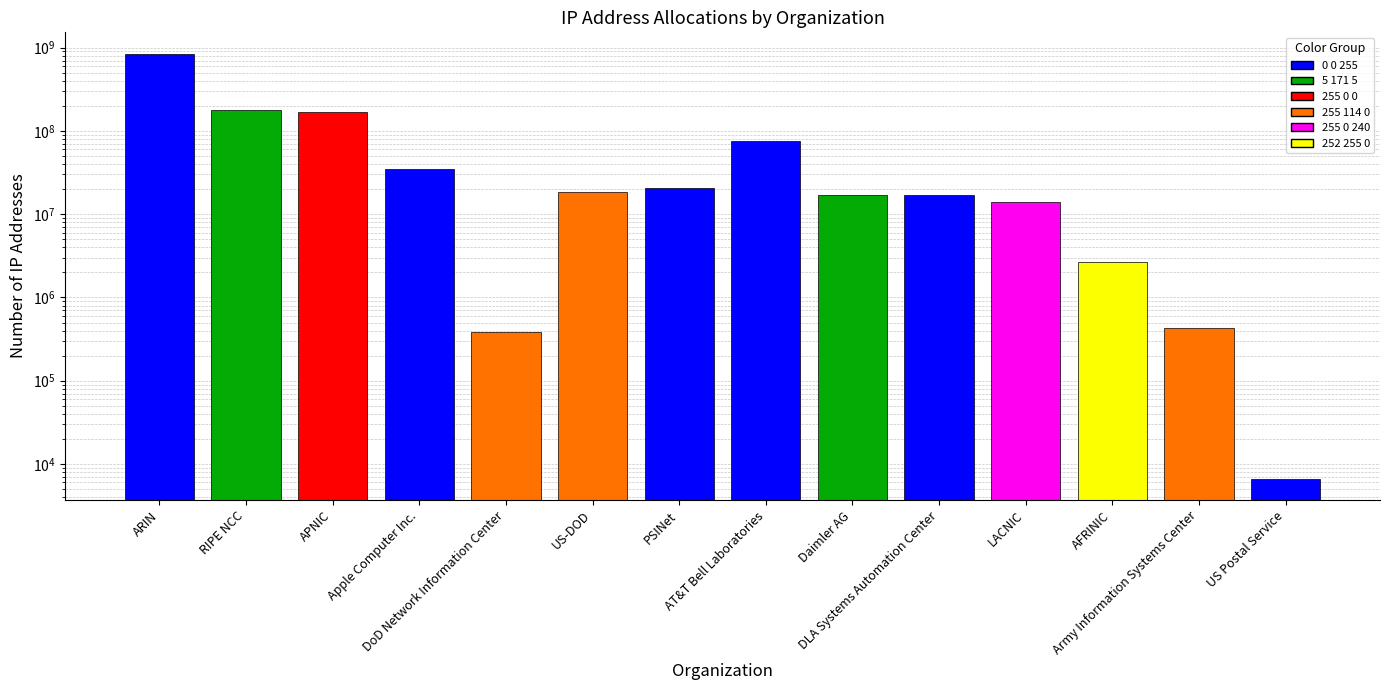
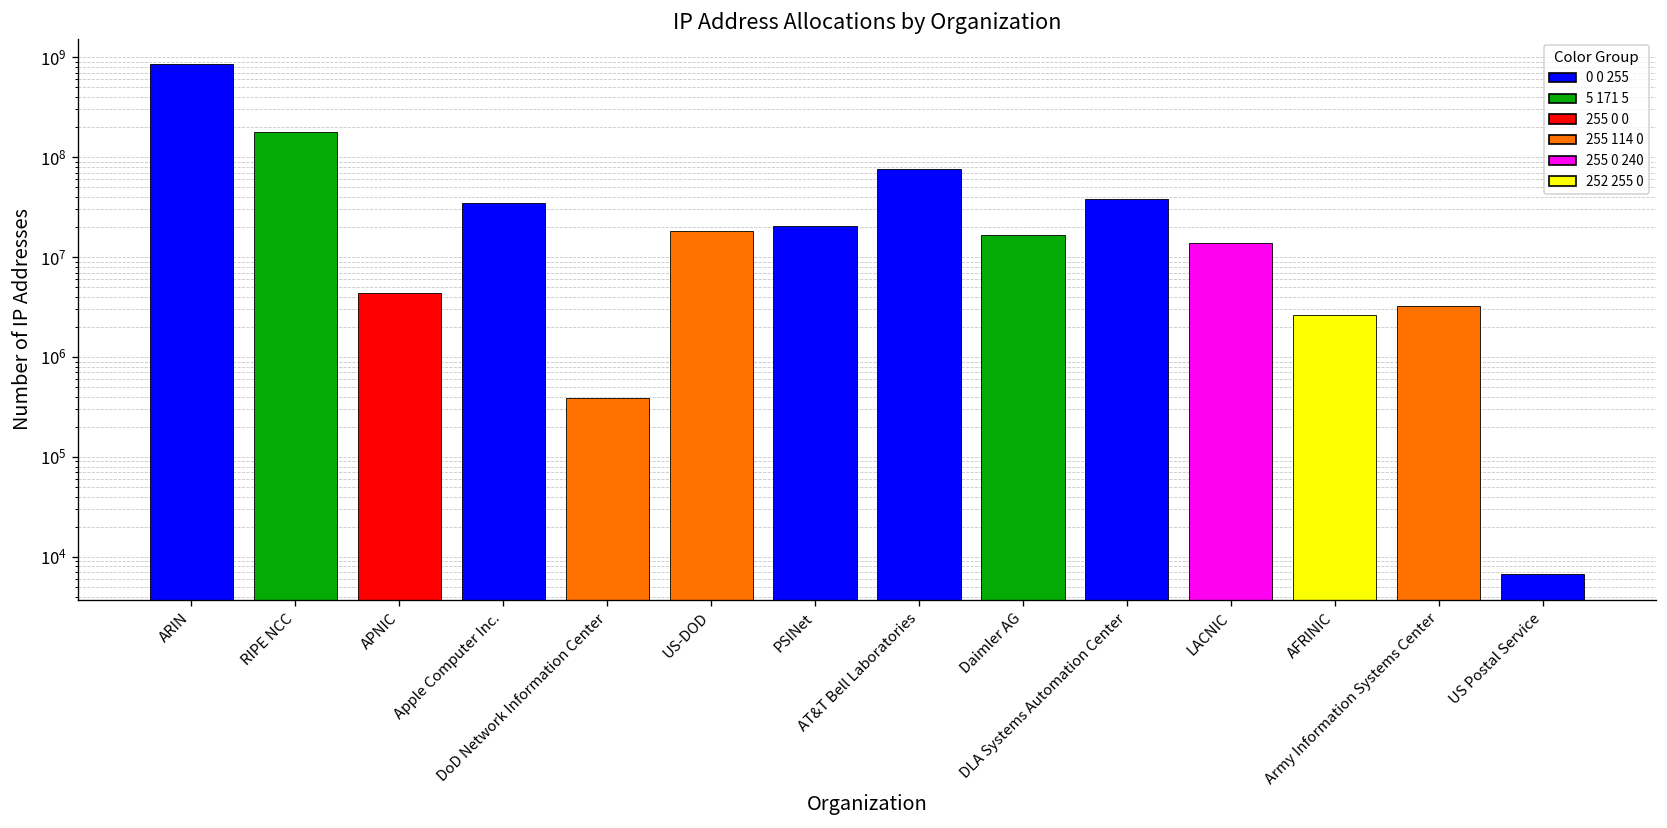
  {
    "ARIN": 800000000,
    "RIPE NCC": 180000000,
-   "APNIC": 170000000,
+   "APNIC": 4000000,
    "Apple Computer Inc.": 34000000,
    "DoD Network Information Center": 400000,
    "US-DOD": 18000000,
    "PSINet": 20000000,
    "AT&T Bell Laboratories": 80000000,
    "Daimler AG": 17000000,
-   "DLA Systems Automation Center": 17000000,
+   "DLA Systems Automation Center": 40000000,
    "LACNIC": 14000000,
    "AFRINIC": 2600000,
-   "Army Information Systems Center": 400000,
+   "Army Information Systems Center": 3300000,
    "US Postal Service": 7000
  }
